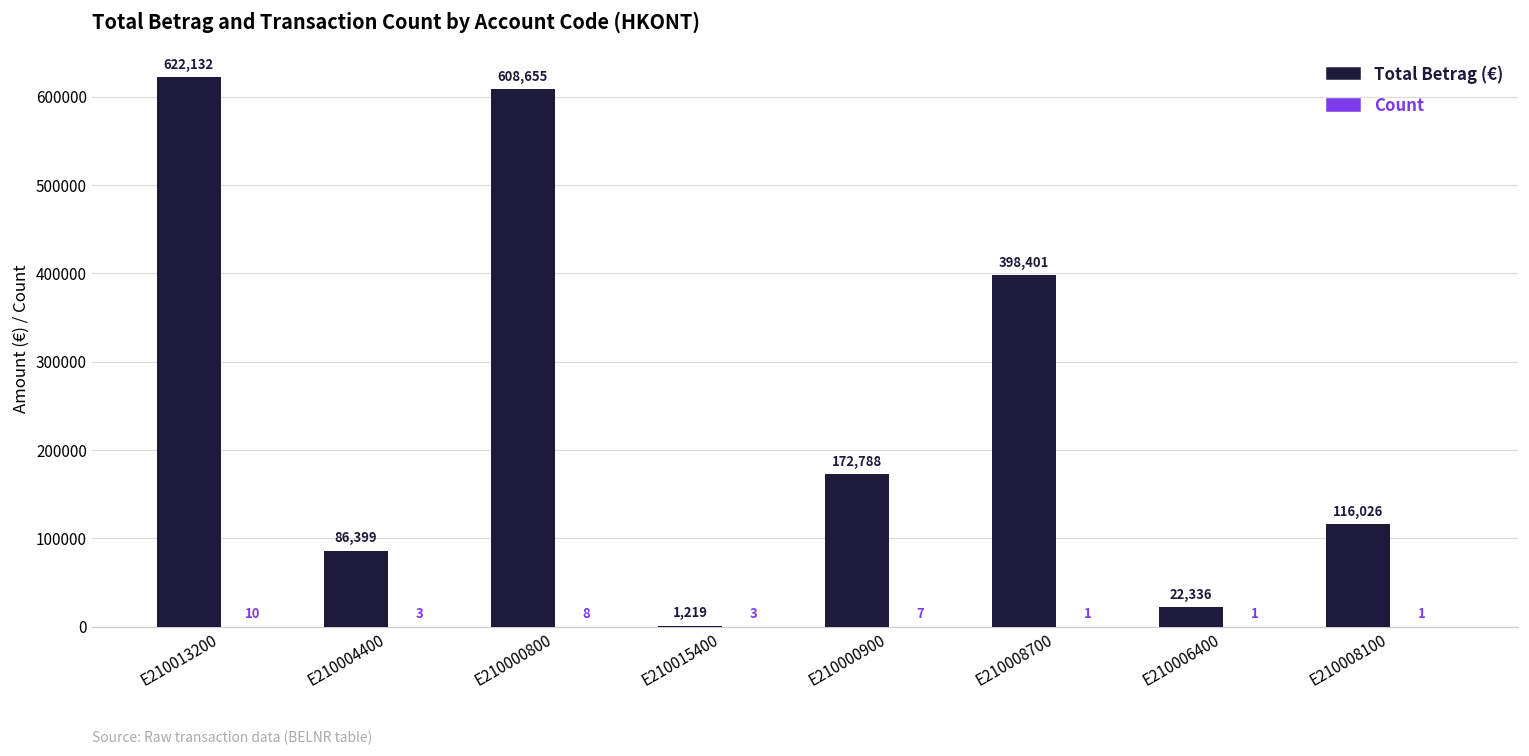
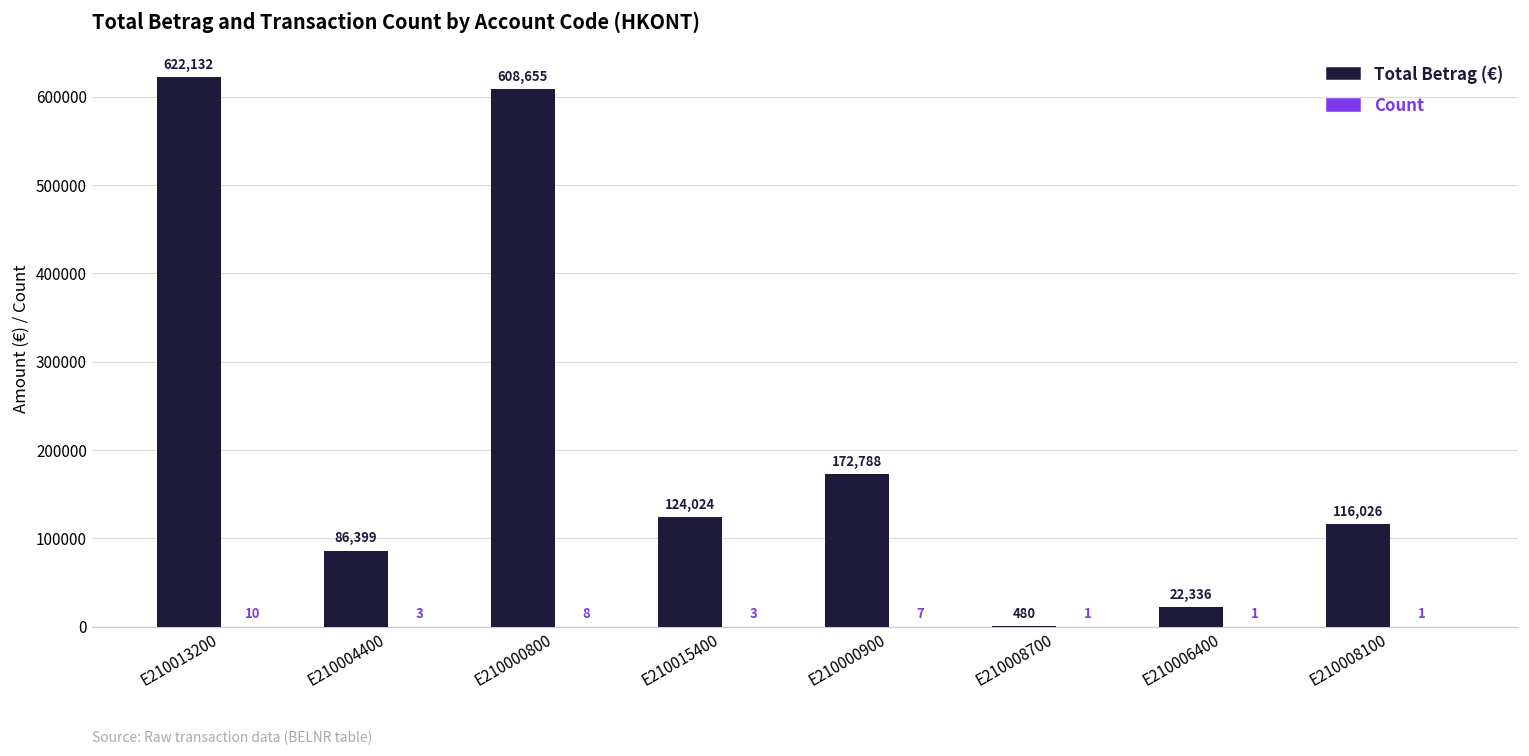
  {
    "Total Betrag (€)": {
      "E210013200": "622,132",
      "E210004400": "86,399",
      "E210000800": "608,655",
-     "E210015400": "1,219",
+     "E210015400": "124,024",
      "E210000900": "172,788",
-     "E210008700": "398,401",
+     "E210008700": "480",
      "E210006400": "22,336",
      "E210008100": "116,026"
    },
    "Count": {
      "E210013200": "10",
      "E210004400": "3",
      "E210000800": "8",
      "E210015400": "3",
      "E210000900": "7",
      "E210008700": "1",
      "E210006400": "1",
      "E210008100": "1"
    }
  }
